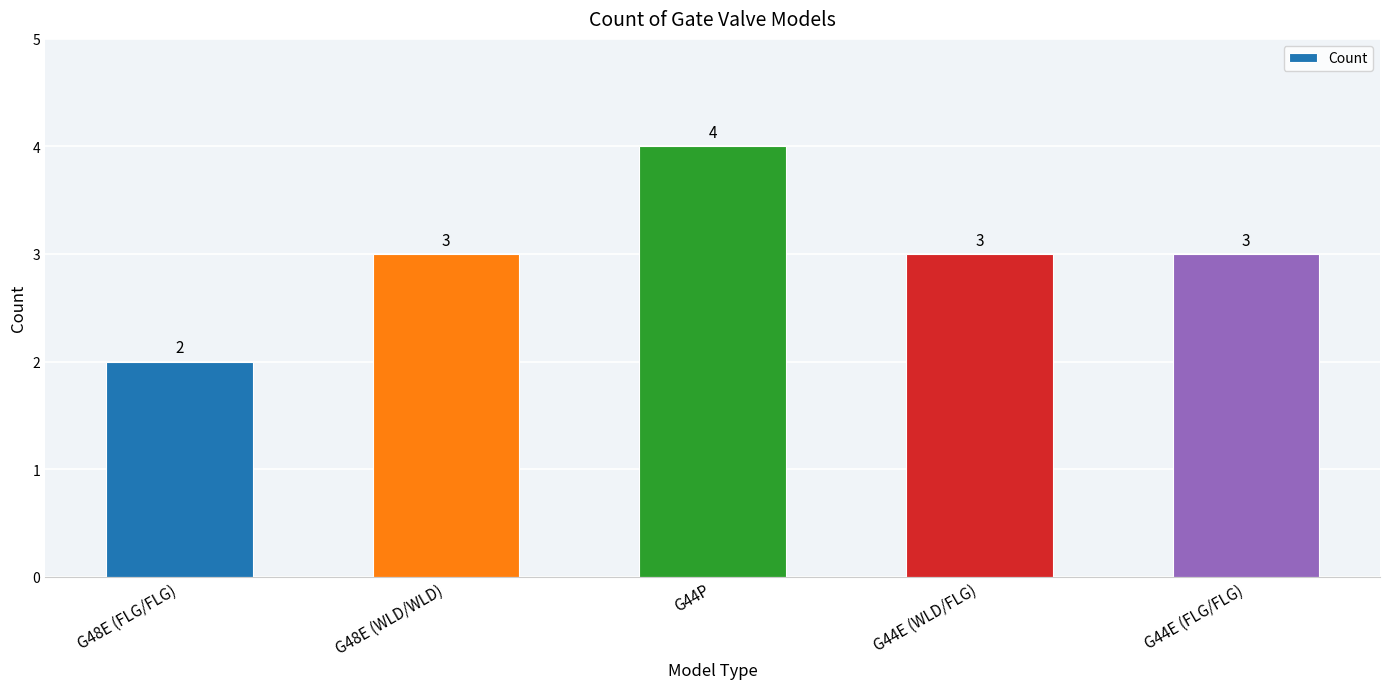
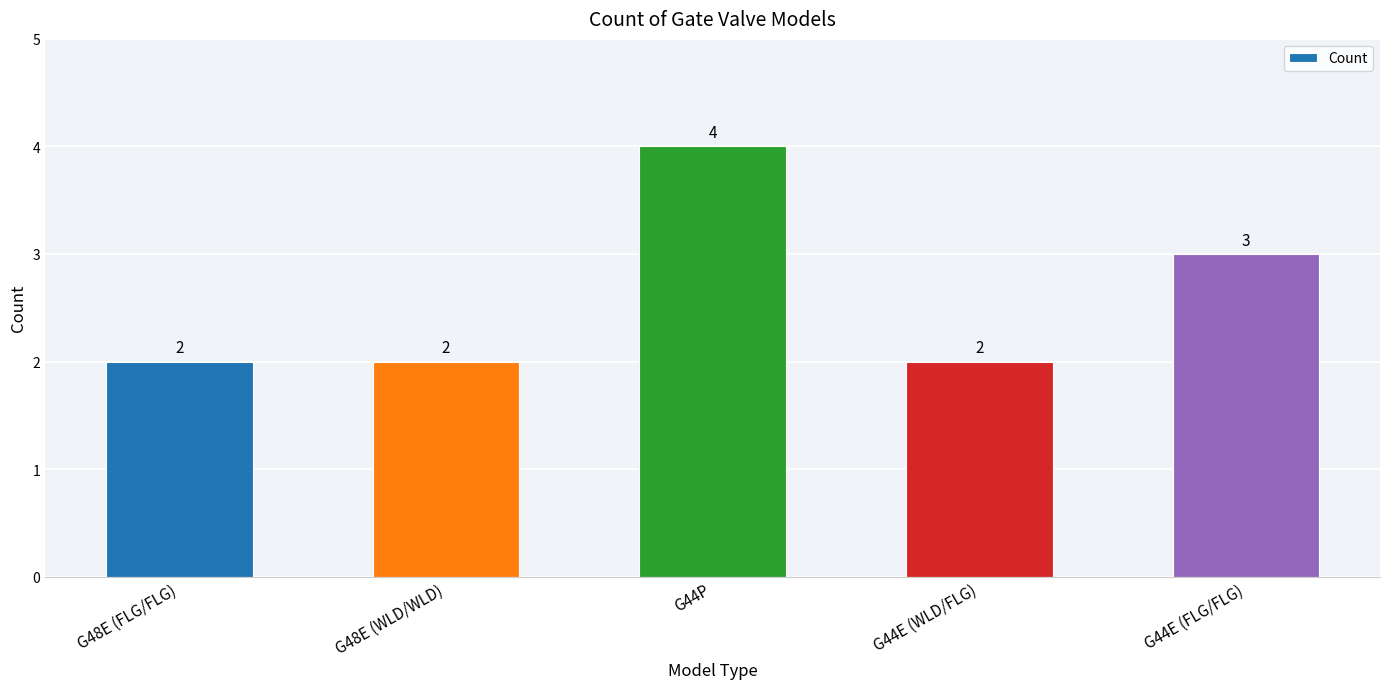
  {
    "G48E (FLG/FLG)": 2,
-   "G48E (WLD/WLD)": 3,
+   "G48E (WLD/WLD)": 2,
    "G44P": 4,
-   "G44E (WLD/FLG)": 3,
+   "G44E (WLD/FLG)": 2,
    "G44E (FLG/FLG)": 3
  }
